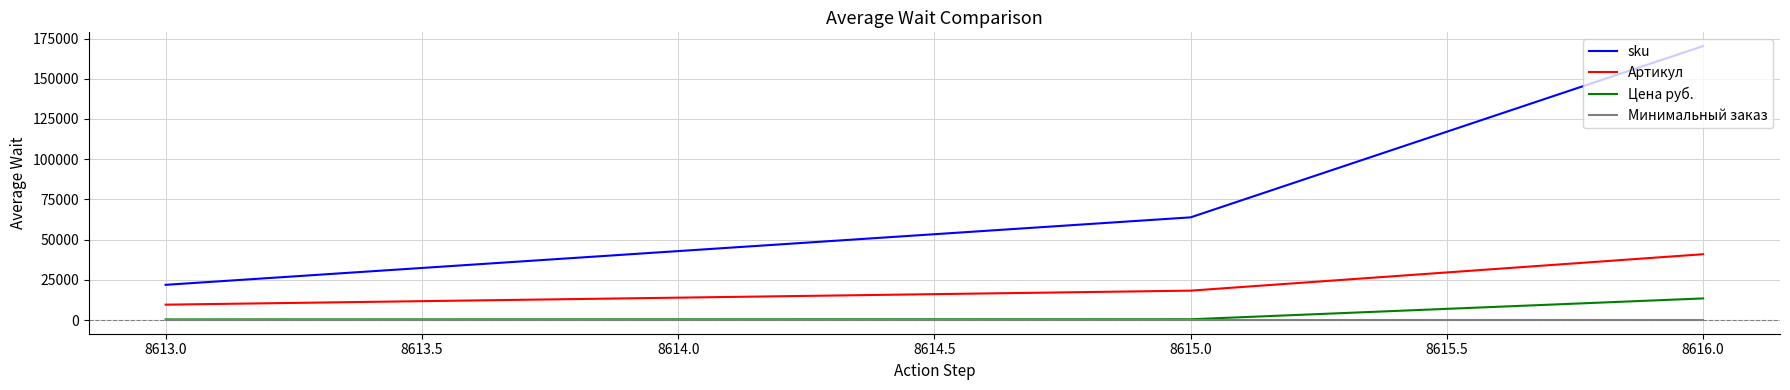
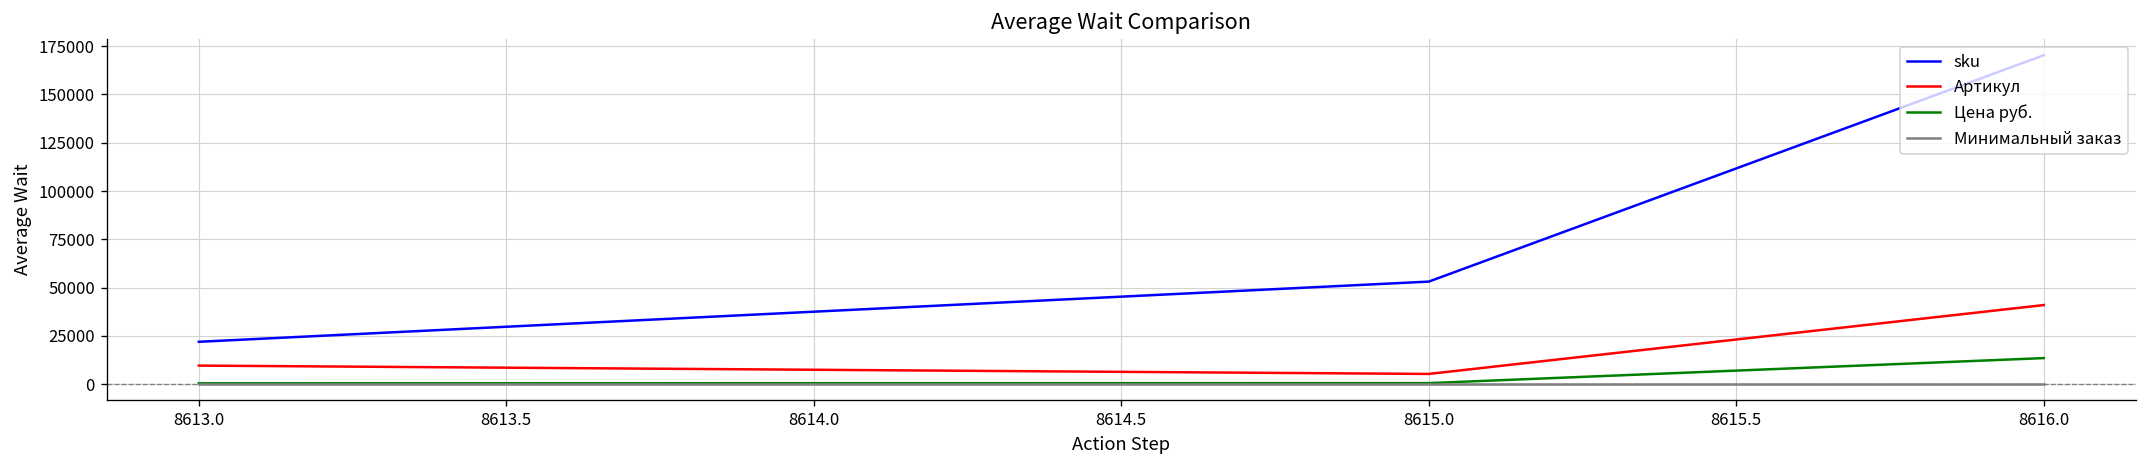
  {
    "sku": {
      "8613.0": 22000,
-     "8615.0": 64000
+     "8615.0": 53000
    },
    "Артикул": {
      "8613.0": 10000,
-     "8615.0": 18000,
+     "8615.0": 5000,
      "8616.0": 41000
    },
    "Цена руб.": {
      "8616.0": 13000
    },
    "Минимальный заказ": {
      "8616.0": 0
    }
  }
